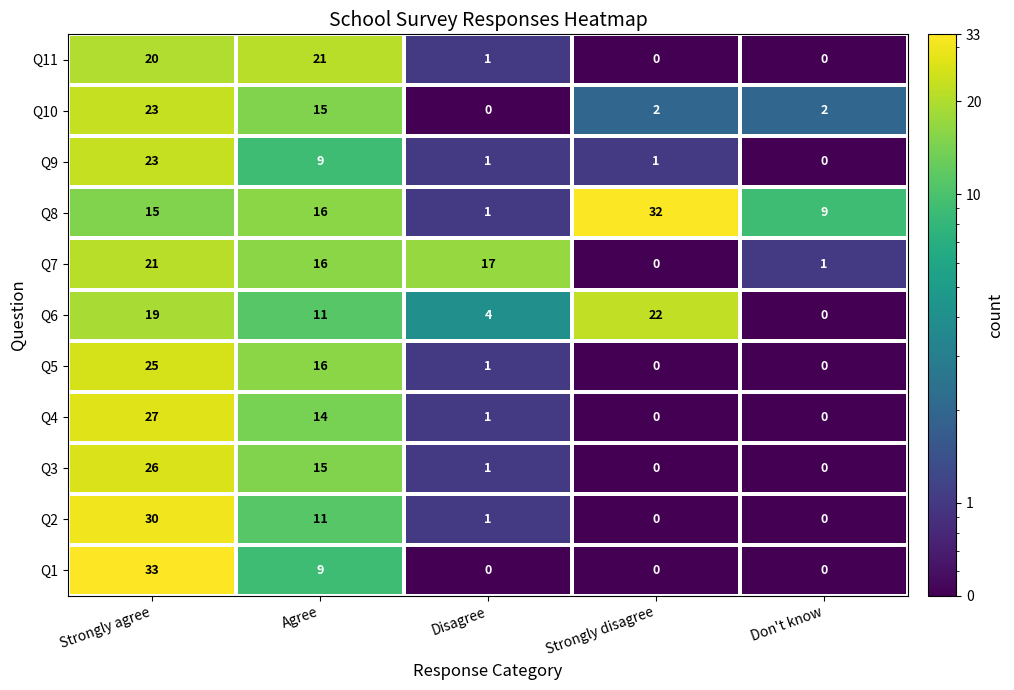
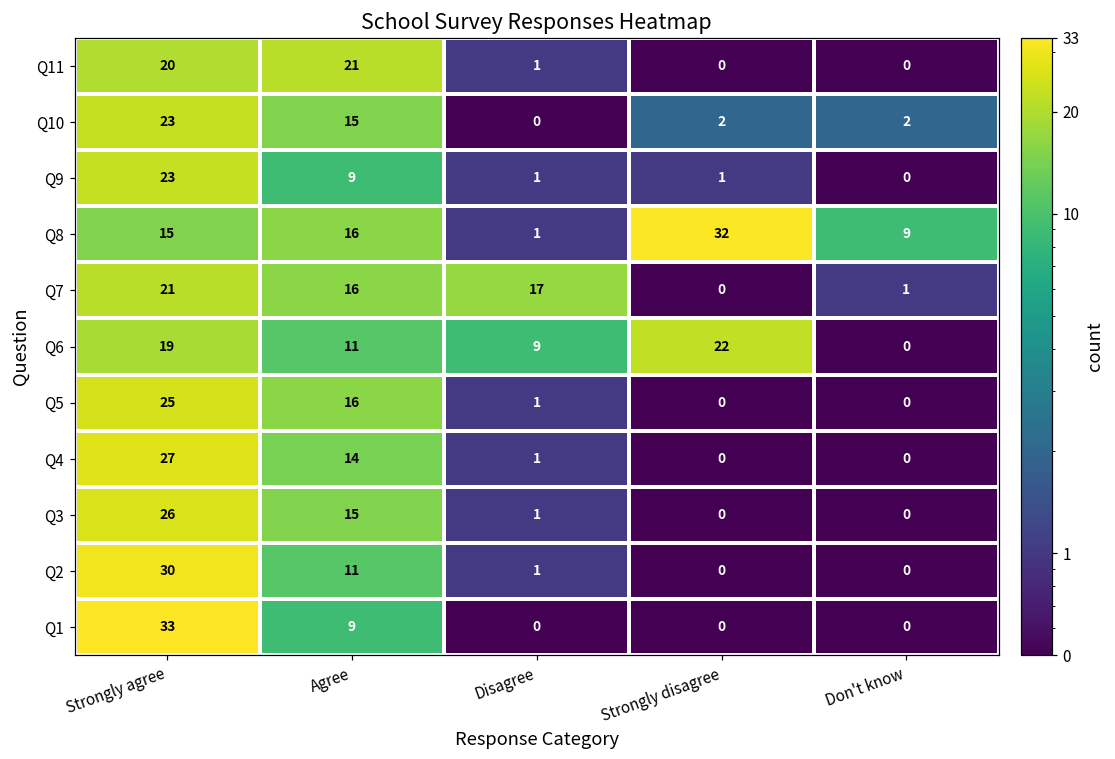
  {
    "Q11": {
      "Strongly agree": 20,
      "Agree": 21,
      "Disagree": 1,
      "Strongly disagree": 0,
      "Don't know": 0
    },
    "Q10": {
      "Strongly agree": 23,
      "Agree": 15,
      "Disagree": 0,
      "Strongly disagree": 2,
      "Don't know": 2
    },
    "Q9": {
      "Strongly agree": 23,
      "Agree": 9,
      "Disagree": 1,
      "Strongly disagree": 1,
      "Don't know": 0
    },
    "Q8": {
      "Strongly agree": 15,
      "Agree": 16,
      "Disagree": 1,
      "Strongly disagree": 32,
      "Don't know": 9
    },
    "Q7": {
      "Strongly agree": 21,
      "Agree": 16,
      "Disagree": 17,
      "Strongly disagree": 0,
      "Don't know": 1
    },
    "Q6": {
      "Strongly agree": 19,
      "Agree": 11,
-     "Disagree": 4,
+     "Disagree": 9,
      "Strongly disagree": 22,
      "Don't know": 0
    },
    "Q5": {
      "Strongly agree": 25,
      "Agree": 16,
      "Disagree": 1,
      "Strongly disagree": 0,
      "Don't know": 0
    },
    "Q4": {
      "Strongly agree": 27,
      "Agree": 14,
      "Disagree": 1,
      "Strongly disagree": 0,
      "Don't know": 0
    },
    "Q3": {
      "Strongly agree": 26,
      "Agree": 15,
      "Disagree": 1,
      "Strongly disagree": 0,
      "Don't know": 0
    },
    "Q2": {
      "Strongly agree": 30,
      "Agree": 11,
      "Disagree": 1,
      "Strongly disagree": 0,
      "Don't know": 0
    },
    "Q1": {
      "Strongly agree": 33,
      "Agree": 9,
      "Disagree": 0,
      "Strongly disagree": 0,
      "Don't know": 0
    }
  }
